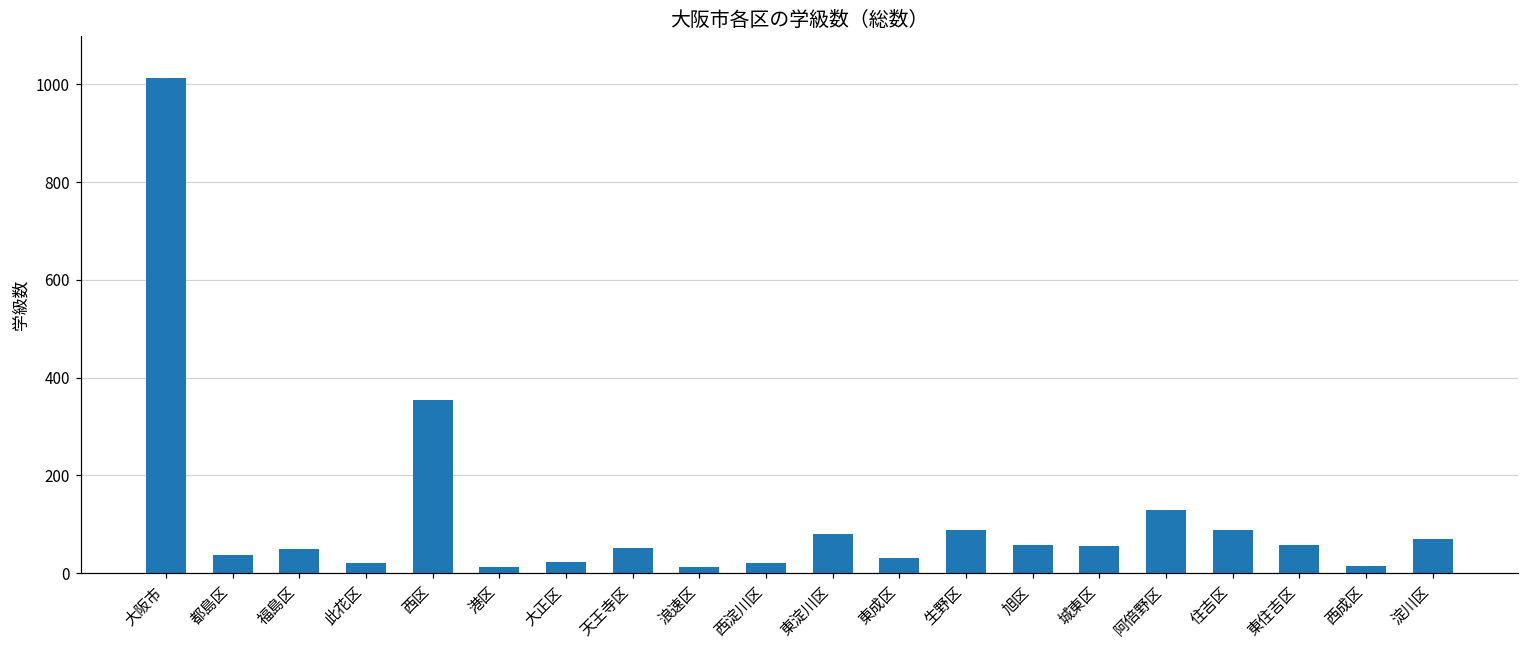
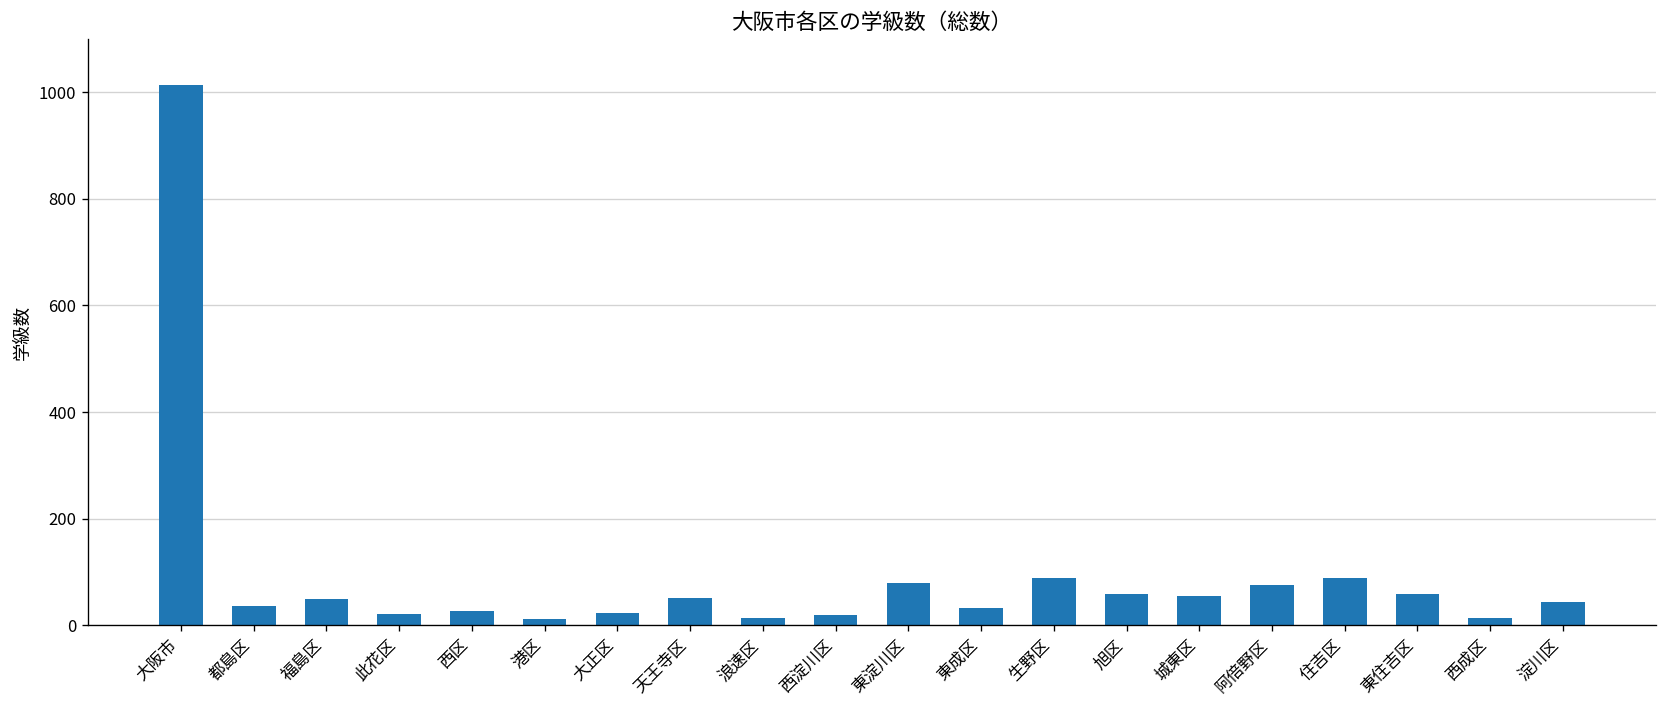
  {
    "大阪市": 1010,
    "都島区": 40,
    "福島区": 50,
    "此花区": 20,
-   "西区": 350,
+   "西区": 30,
    "港区": 10,
    "大正区": 20,
    "天王寺区": 50,
    "浪速区": 10,
    "西淀川区": 20,
    "東淀川区": 80,
    "東成区": 30,
    "生野区": 90,
    "旭区": 60,
    "城東区": 60,
-   "阿倍野区": 130,
+   "阿倍野区": 80,
    "住吉区": 90,
    "東住吉区": 60,
    "西成区": 10,
-   "淀川区": 70
+   "淀川区": 40
  }
